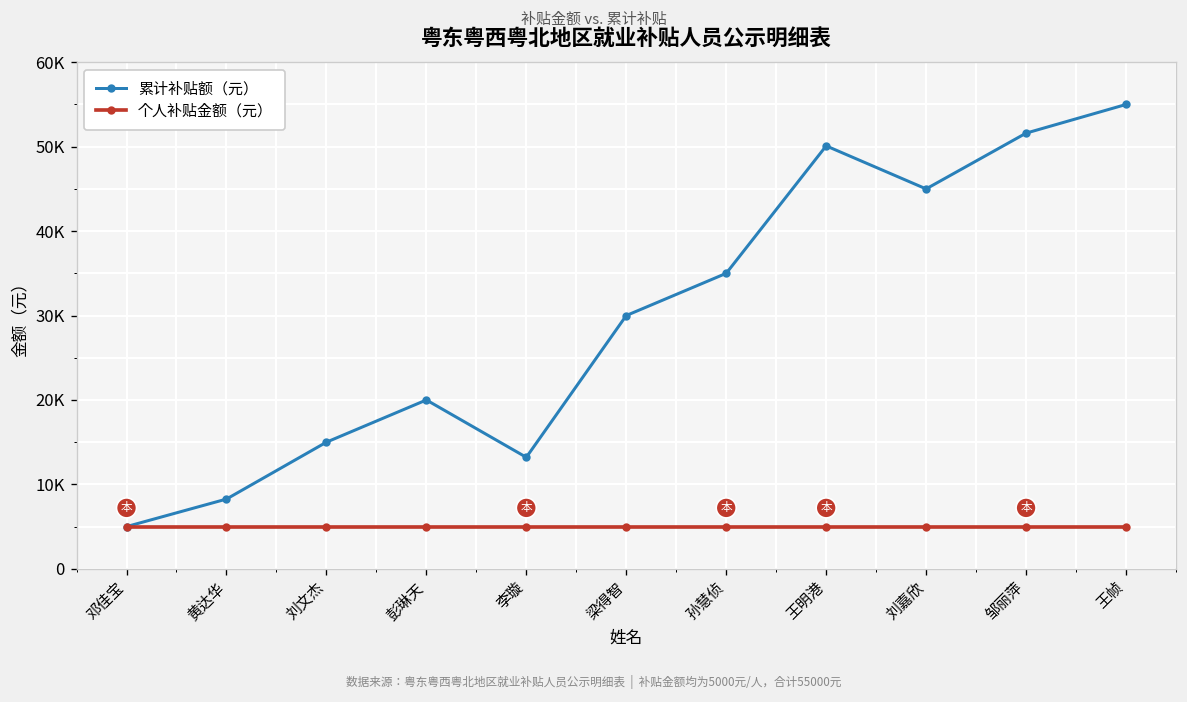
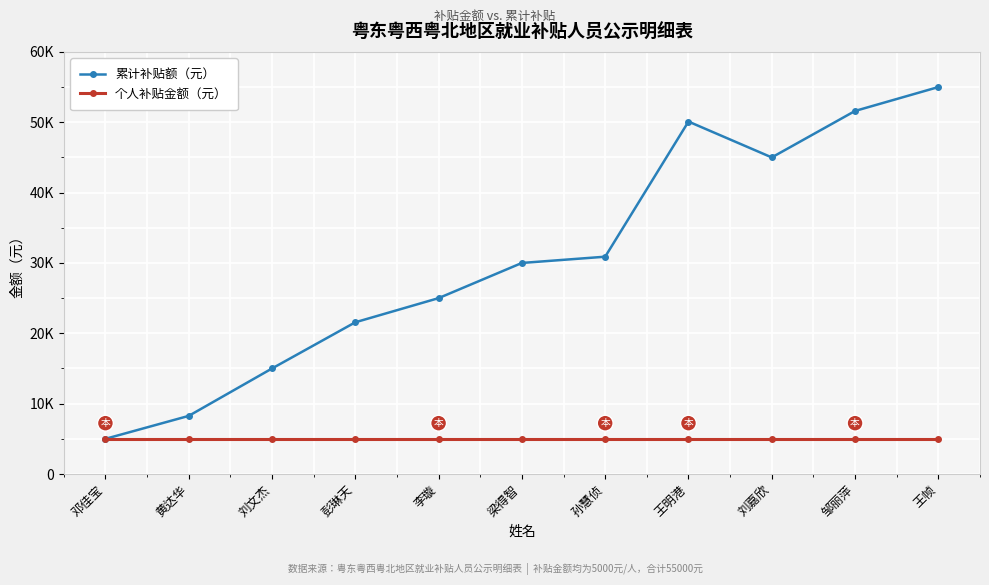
  {
    "累计补贴额（元）": {
      "黄达华": 8000,
      "刘文杰": 15000,
-     "彭琳天": 20000,
-     "李璇": 13000,
+     "彭琳天": 22000,
+     "李璇": 25000,
      "梁得智": 30000,
-     "孙慧侦": 35000,
+     "孙慧侦": 31000,
      "王明港": 50000,
      "刘嘉欣": 45000,
      "邹丽萍": 52000,
      "王帧": 55000
    },
    "个人补贴金额（元）": {
      "黄达华": 5000,
      "刘文杰": 5000,
      "彭琳天": 5000,
      "李璇": 5000,
      "梁得智": 5000,
      "孙慧侦": 5000,
      "王明港": 5000,
      "刘嘉欣": 5000,
      "邹丽萍": 5000,
      "王帧": 5000
    }
  }
